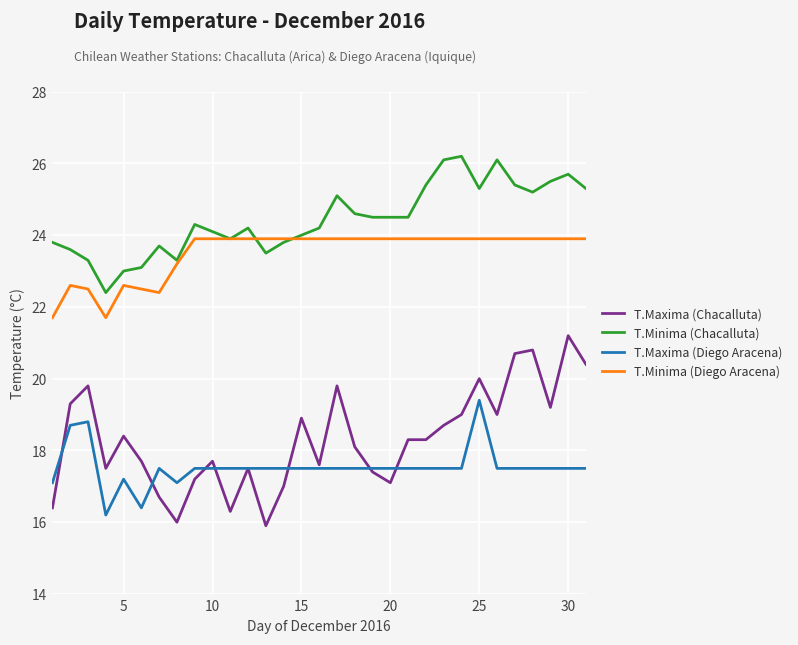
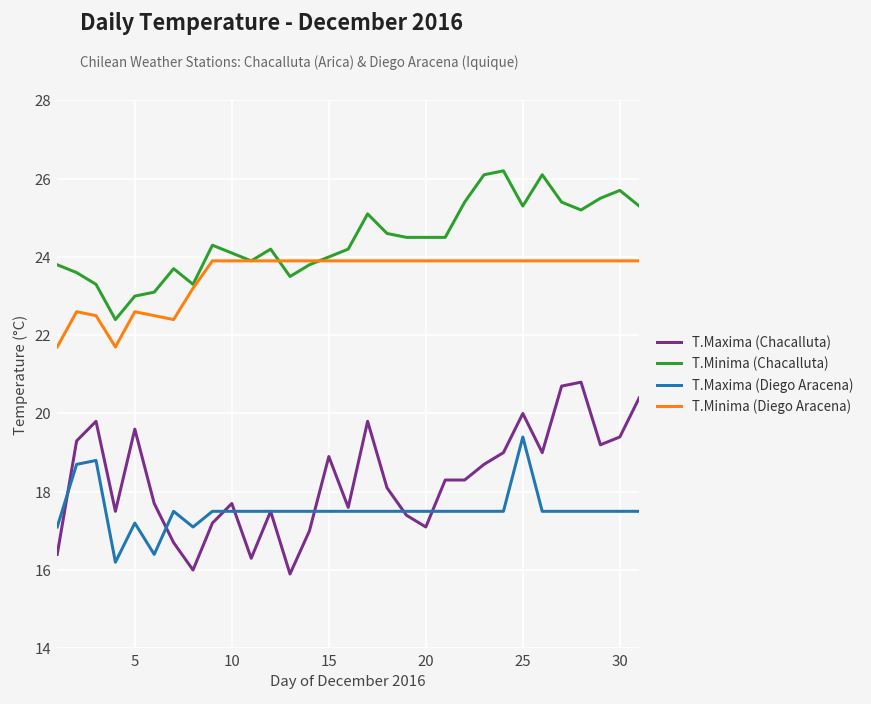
  {
    "T.Maxima (Chacalluta)": {
-     "5": 18.4,
+     "5": 19.6,
      "10": 17.7,
      "15": 18.9,
      "20": 17.1,
      "25": 20.0,
-     "30": 21.2
+     "30": 19.4
    },
    "T.Minima (Chacalluta)": {
      "5": 23.0,
      "10": 24.1,
      "15": 24.0,
      "20": 24.5,
      "25": 25.3,
      "30": 25.7
    },
    "T.Maxima (Diego Aracena)": {
      "5": 17.2,
      "10": 17.5,
      "15": 17.5,
      "20": 17.5,
      "25": 19.4,
      "30": 17.5
    },
    "T.Minima (Diego Aracena)": {
      "5": 22.6,
      "10": 23.9,
      "15": 23.9,
      "20": 23.9,
      "25": 23.9,
      "30": 23.9
    }
  }
